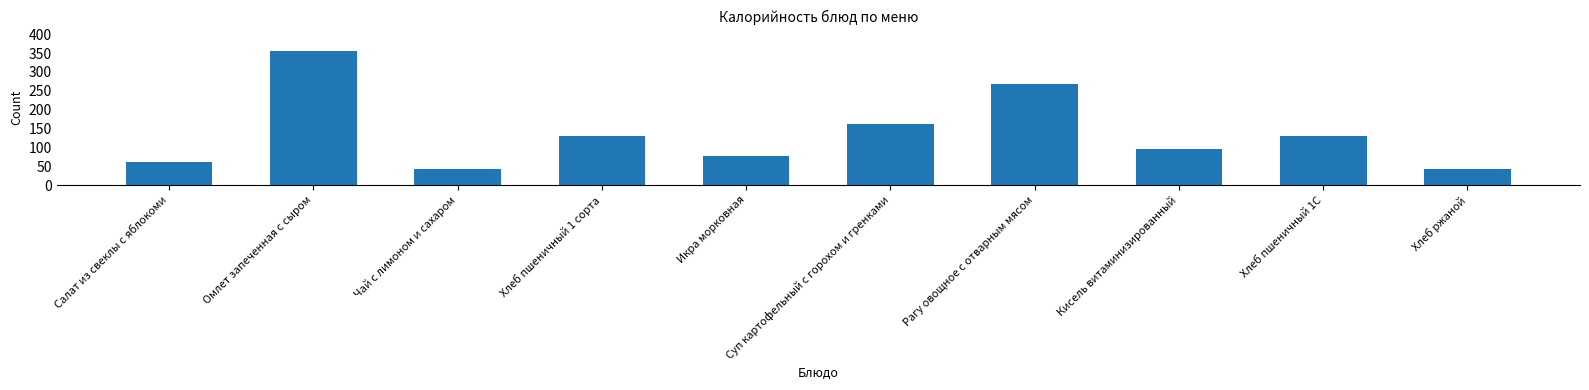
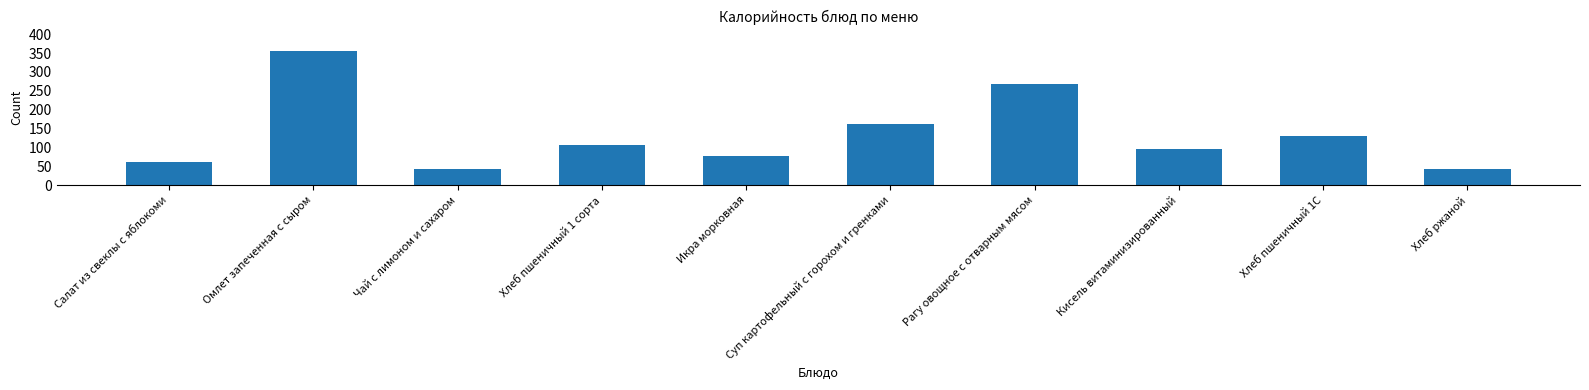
  {
    "Салат из свеклы с яблокоми": 60,
    "Омлет запеченная с сыром": 360,
    "Чай с лимоном и сахаром": 40,
-   "Хлеб пшеничный 1 сорта": 130,
+   "Хлеб пшеничный 1 сорта": 110,
    "Икра морковная": 80,
    "Суп картофельный с горохом и гренками": 160,
    "Рагу овощное с отварным мясом": 270,
    "Кисель витаминизированный": 100,
    "Хлеб пшеничный 1С": 130,
    "Хлеб ржаной": 40
  }
